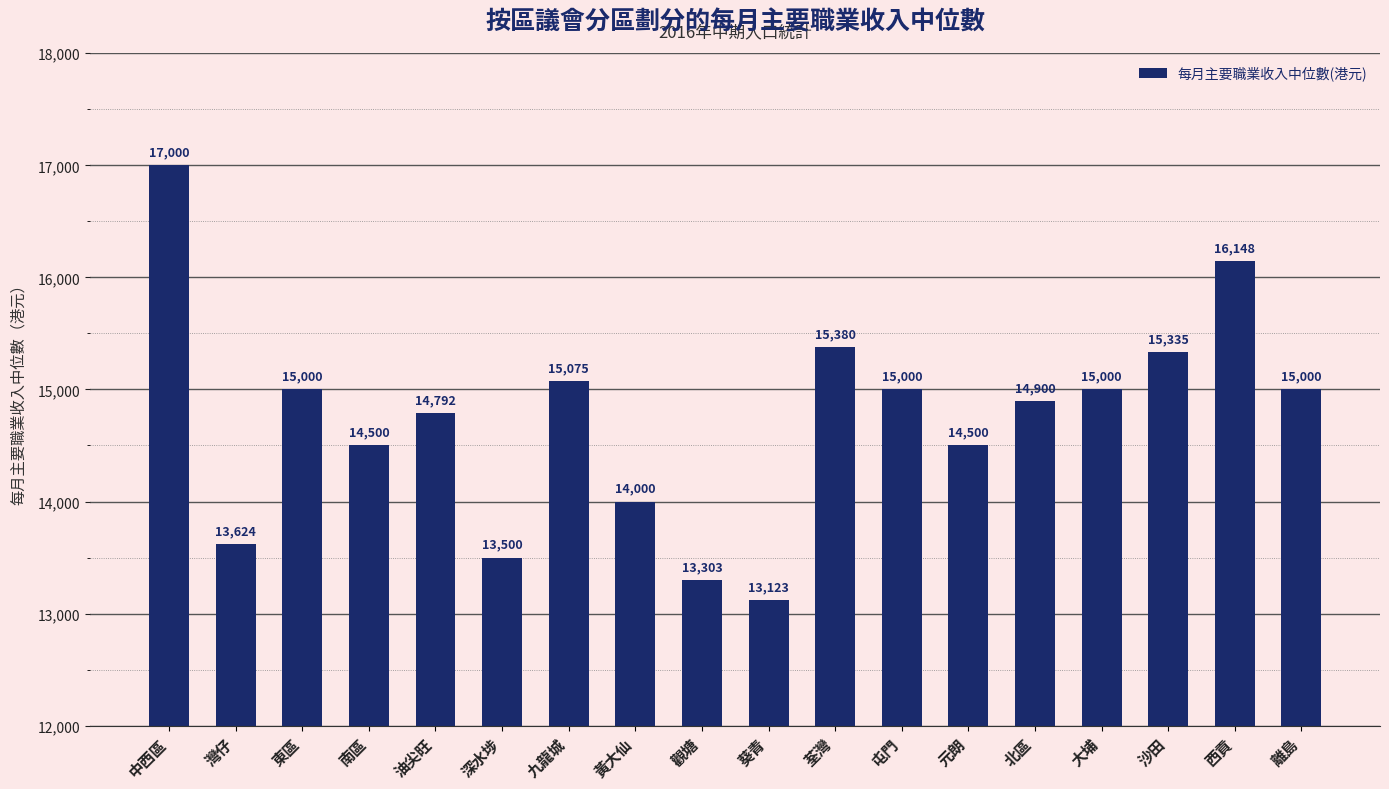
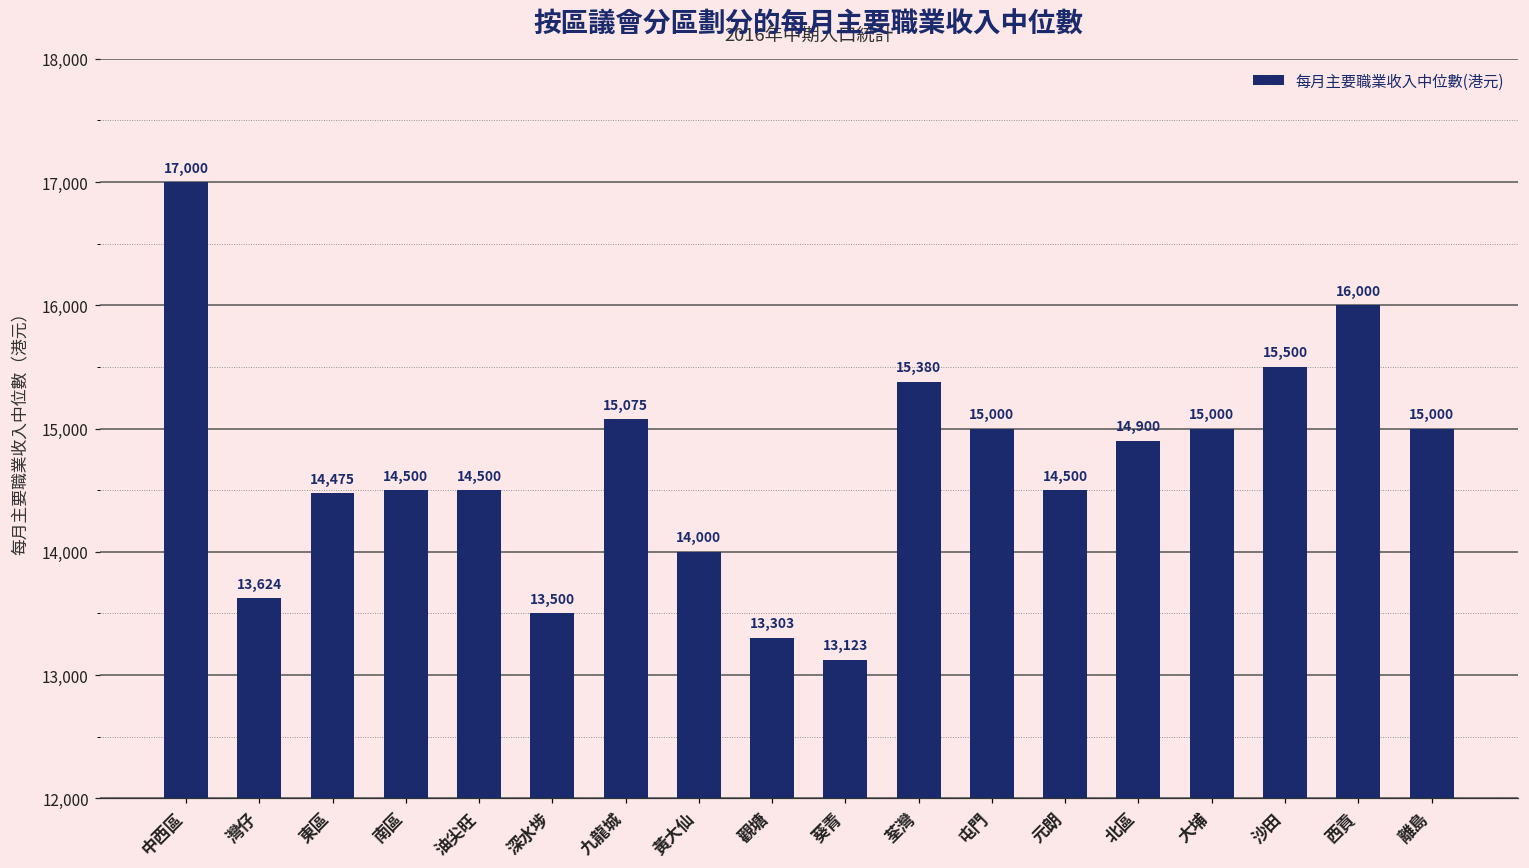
  {
    "中西區": "17,000",
    "灣仔": "13,624",
-   "東區": "15,000",
+   "東區": "14,475",
    "南區": "14,500",
-   "油尖旺": "14,792",
+   "油尖旺": "14,500",
    "深水埗": "13,500",
    "九龍城": "15,075",
    "黃大仙": "14,000",
    "觀塘": "13,303",
    "葵青": "13,123",
    "荃灣": "15,380",
    "屯門": "15,000",
    "元朗": "14,500",
    "北區": "14,900",
    "大埔": "15,000",
-   "沙田": "15,335",
-   "西貢": "16,148",
+   "沙田": "15,500",
+   "西貢": "16,000",
    "離島": "15,000"
  }
